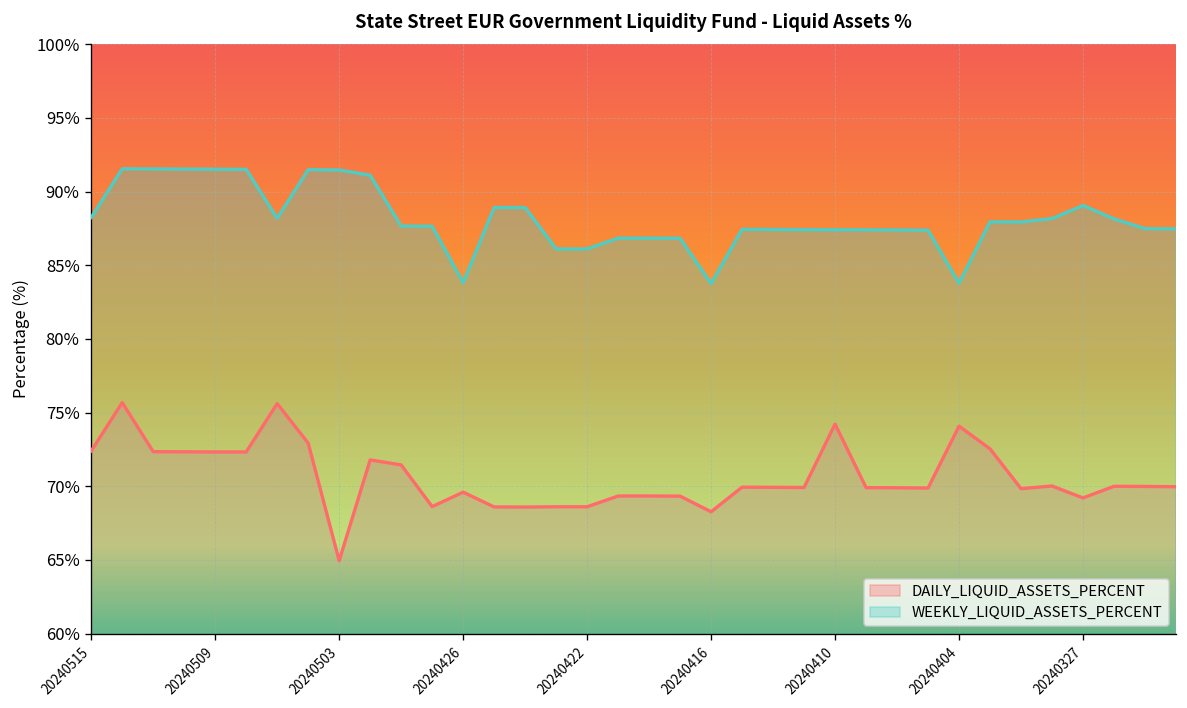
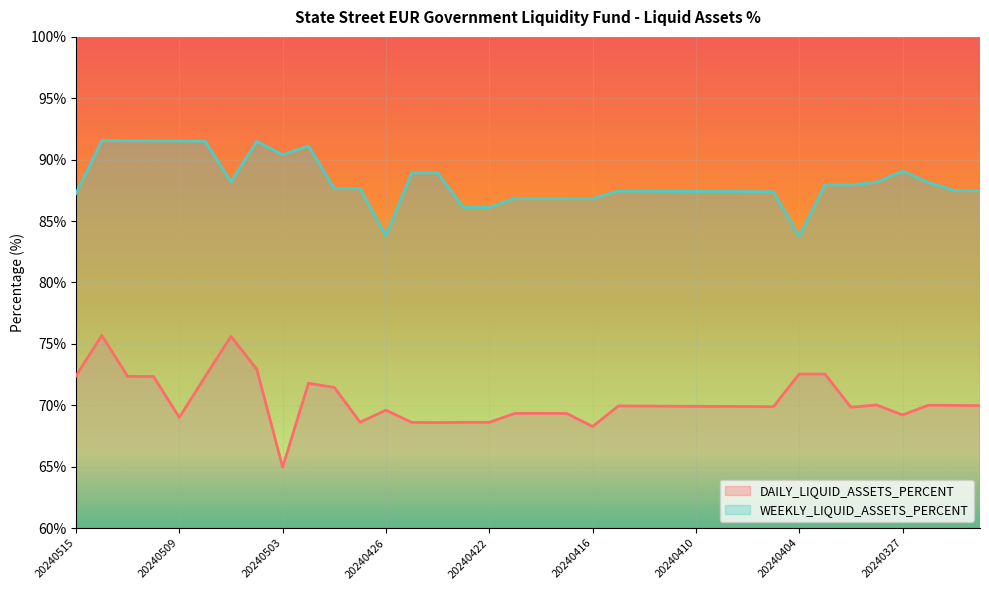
  {
    "DAILY_LIQUID_ASSETS_PERCENT": {
      "20240515": "72.4%",
-     "20240509": "72.3%",
+     "20240509": "69.0%",
      "20240503": "65.0%",
      "20240426": "69.6%",
      "20240422": "68.6%",
      "20240416": "68.3%",
-     "20240410": "74.2%",
-     "20240404": "74.1%",
+     "20240410": "69.9%",
+     "20240404": "72.5%",
      "20240327": "69.2%"
    },
    "WEEKLY_LIQUID_ASSETS_PERCENT": {
-     "20240515": "88.3%",
+     "20240515": "87.3%",
      "20240509": "91.5%",
-     "20240503": "91.5%",
+     "20240503": "90.4%",
      "20240426": "83.8%",
      "20240422": "86.1%",
-     "20240416": "83.8%",
+     "20240416": "86.8%",
      "20240410": "87.4%",
      "20240404": "83.8%",
      "20240327": "89.1%"
    }
  }
